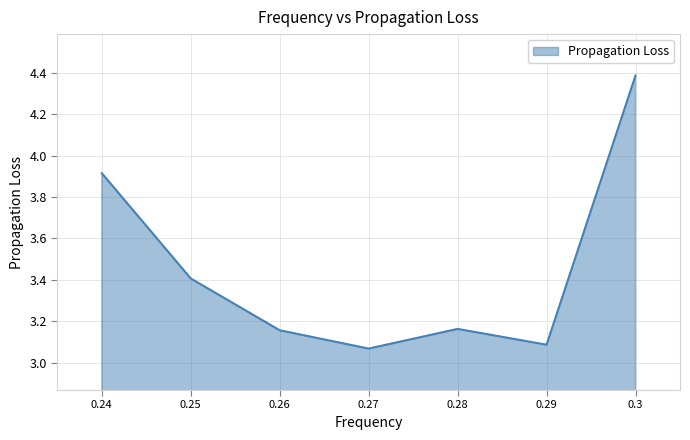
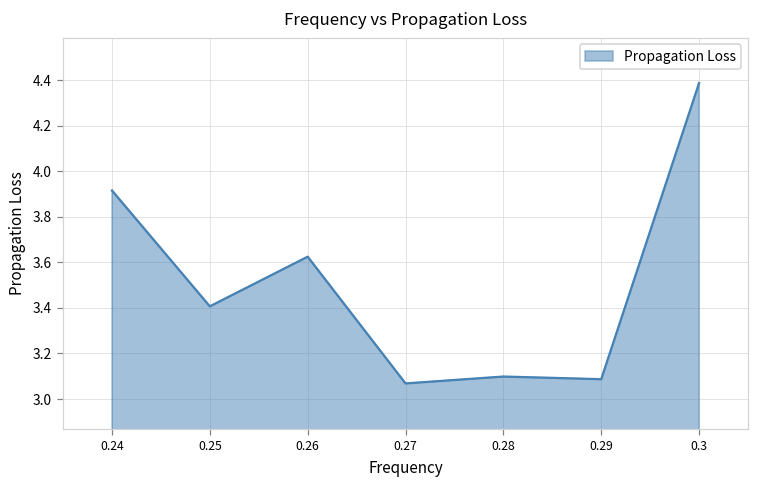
  {
    "0.24": 3.92,
    "0.25": 3.41,
-   "0.26": 3.16,
+   "0.26": 3.62,
    "0.27": 3.07,
-   "0.28": 3.16,
+   "0.28": 3.10,
    "0.29": 3.09,
    "0.3": 4.39
  }
